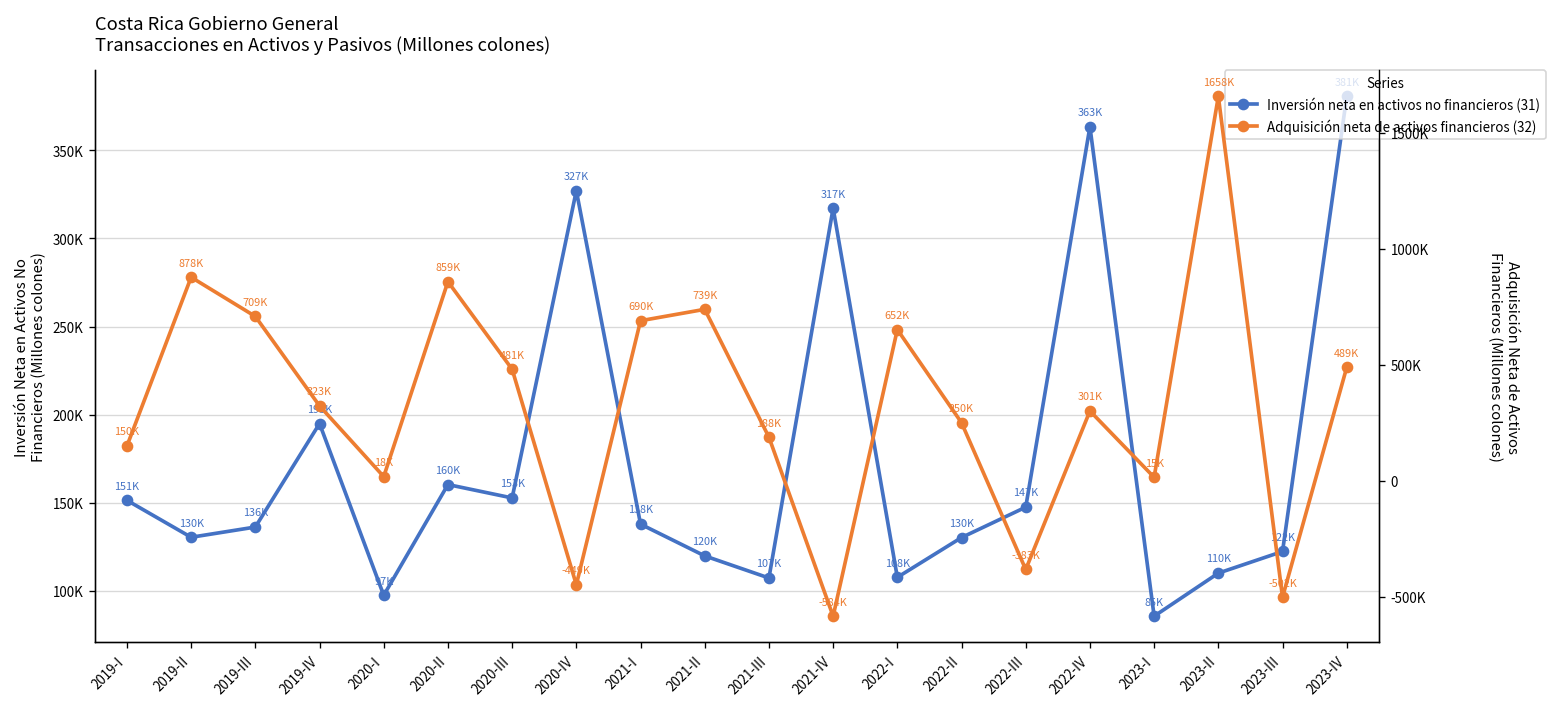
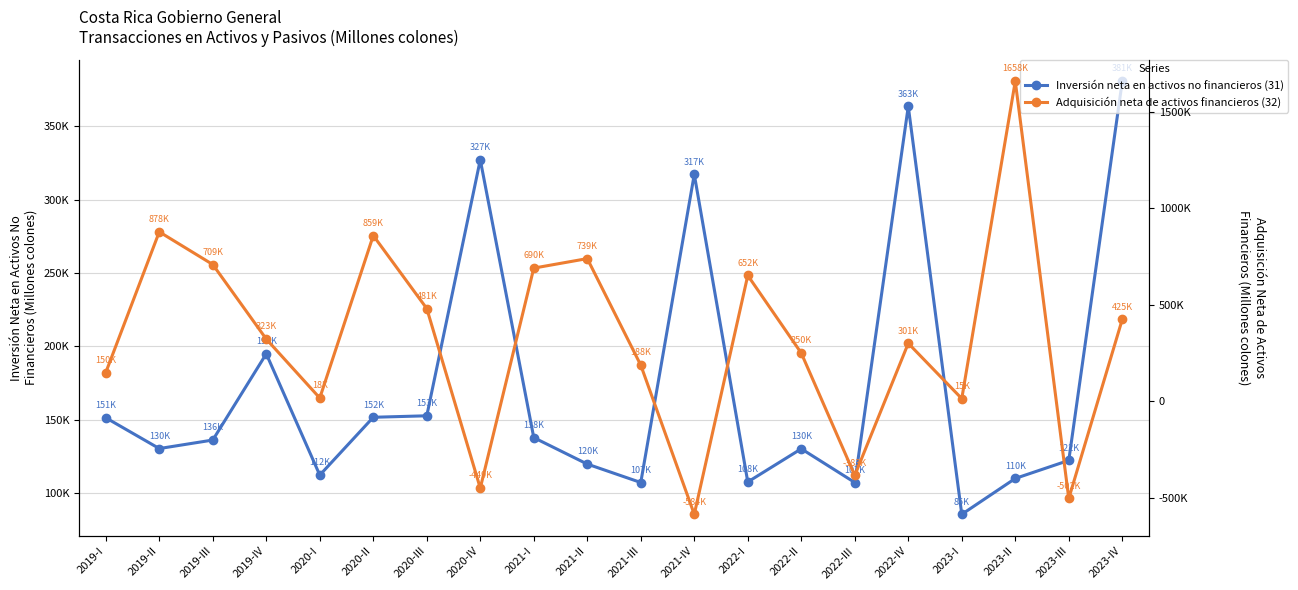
  {
    "Inversión neta en activos no financieros (31)": {
      "2019-I": "151K",
      "2019-II": "130K",
      "2019-III": "136K",
-     "2020-I": "97K",
-     "2020-II": "160K",
+     "2020-I": "112K",
+     "2020-II": "152K",
      "2020-III": "153K",
      "2020-IV": "327K",
      "2021-I": "138K",
      "2021-II": "120K",
      "2021-III": "107K",
      "2021-IV": "317K",
      "2022-I": "108K",
      "2022-II": "130K",
-     "2022-III": "147K",
+     "2022-III": "107K",
      "2022-IV": "363K",
      "2023-I": "85K",
      "2023-II": "110K",
      "2023-III": "122K"
    },
    "Adquisición neta de activos financieros (32)": {
      "2019-I": "150K",
      "2019-II": "878K",
      "2019-III": "709K",
      "2019-IV": "323K",
      "2020-I": "18K",
      "2020-II": "859K",
      "2020-III": "481K",
      "2020-IV": "-449K",
      "2021-I": "690K",
      "2021-II": "739K",
      "2021-III": "188K",
      "2021-IV": "-584K",
      "2022-I": "652K",
      "2022-II": "250K",
      "2022-III": "-383K",
      "2022-IV": "301K",
      "2023-I": "15K",
      "2023-III": "-502K",
-     "2023-IV": "489K"
+     "2023-IV": "425K"
    }
  }
